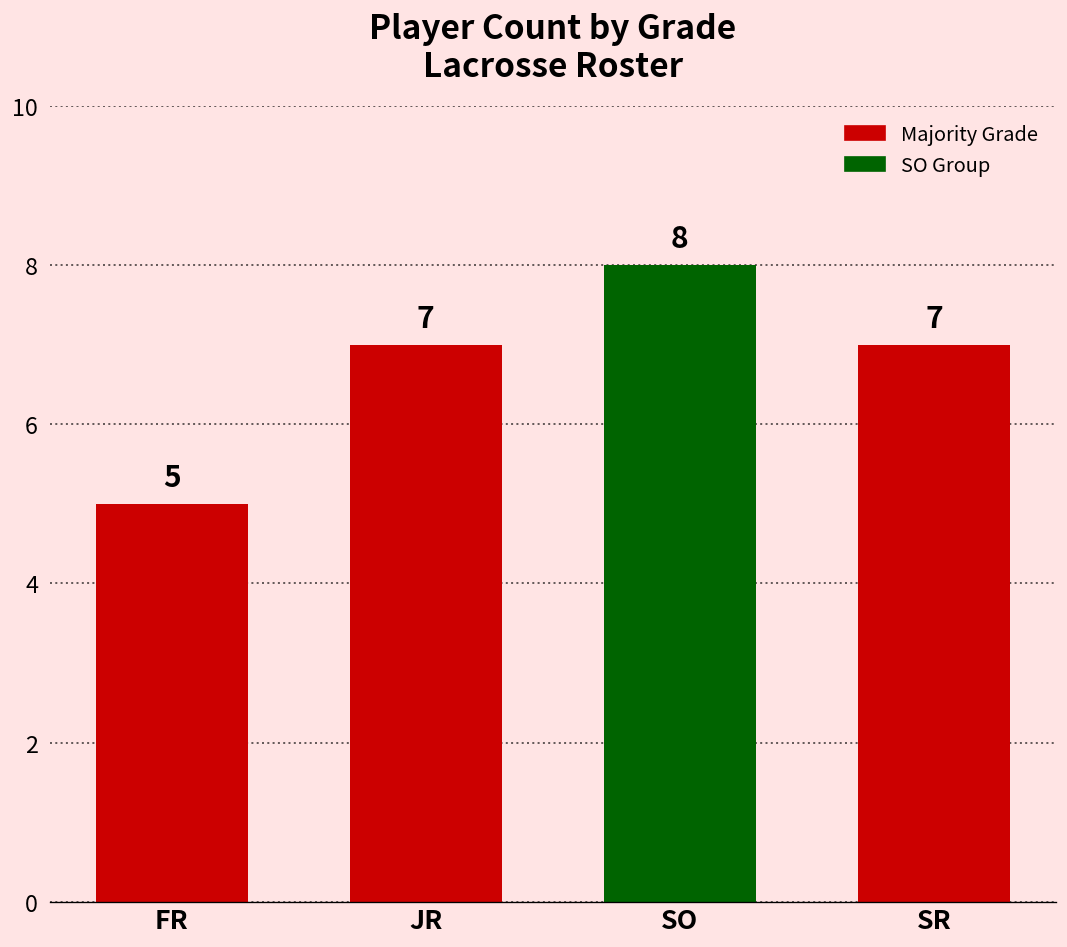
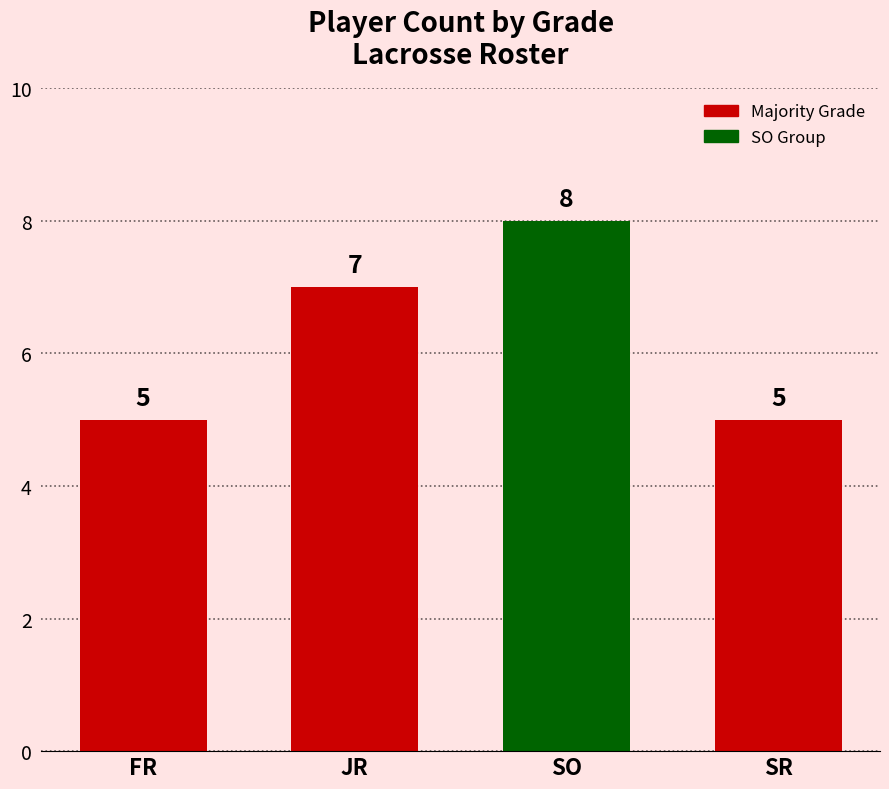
  {
    "FR": 5,
    "JR": 7,
    "SO": 8,
-   "SR": 7
+   "SR": 5
  }
